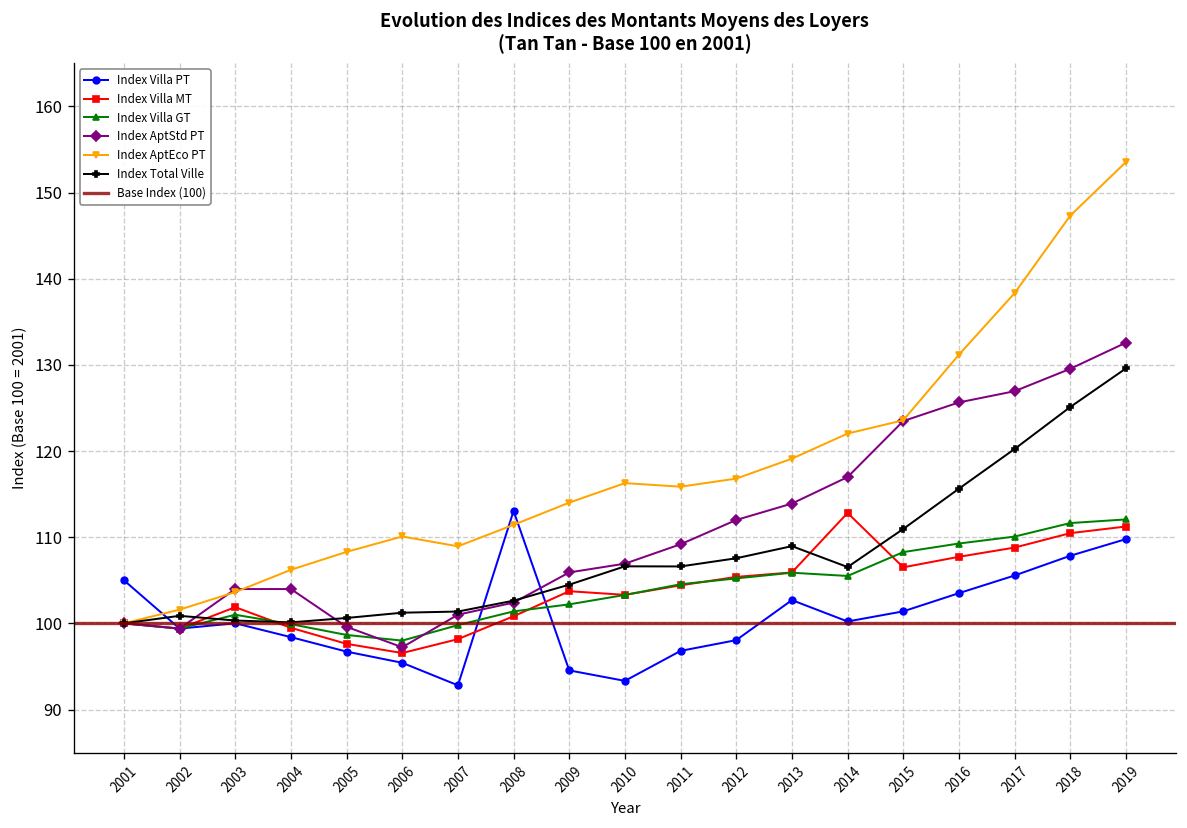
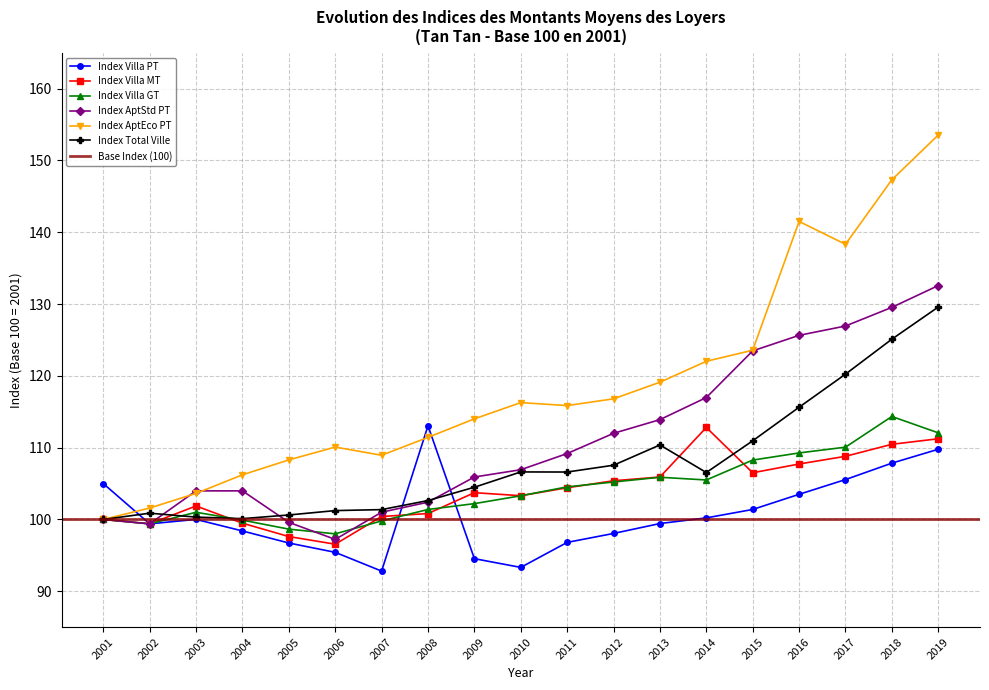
  {
    "Index Villa PT": {
      "2001": 105,
      "2004": 98,
      "2005": 97,
      "2006": 95,
      "2007": 93,
      "2008": 113,
      "2009": 95,
      "2010": 93,
      "2011": 97,
      "2012": 98,
-     "2013": 103,
+     "2013": 99,
      "2014": 100,
      "2015": 101,
      "2016": 104,
      "2017": 106,
      "2018": 108,
      "2019": 110
    },
    "Index Villa MT": {
      "2003": 102,
      "2004": 99,
      "2005": 98,
      "2006": 97,
-     "2007": 98,
+     "2007": 100,
      "2008": 101,
      "2009": 104,
      "2014": 113,
      "2015": 107,
      "2016": 108,
      "2017": 109,
      "2018": 110,
      "2019": 111
    },
    "Index Villa GT": {
      "2003": 101,
      "2005": 99,
      "2006": 98,
      "2007": 100,
      "2008": 101,
      "2009": 102,
      "2014": 106,
      "2015": 108,
      "2016": 109,
      "2017": 110,
-     "2018": 112,
+     "2018": 114,
      "2019": 112
    },
    "Index AptStd PT": {
      "2004": 104,
      "2005": 100,
      "2006": 97,
      "2007": 101,
      "2009": 106,
      "2011": 109,
      "2012": 112,
      "2013": 114,
      "2014": 117,
      "2016": 126,
      "2017": 127,
      "2018": 130,
      "2019": 133
    },
    "Index AptEco PT": {
      "2002": 102,
      "2004": 106,
      "2005": 108,
      "2006": 110,
      "2007": 109,
      "2008": 111,
      "2009": 114,
      "2010": 116,
      "2011": 116,
      "2012": 117,
      "2013": 119,
      "2014": 122,
-     "2016": 131,
+     "2016": 142,
      "2017": 138,
      "2018": 147,
      "2019": 154
    },
    "Index Total Ville": {
      "2002": 101,
      "2005": 101,
      "2006": 101,
      "2007": 101,
      "2009": 104,
      "2011": 107,
      "2012": 108,
-     "2013": 109,
+     "2013": 110,
      "2014": 107,
      "2015": 111,
      "2016": 116,
      "2017": 120,
      "2018": 125,
      "2019": 130
    }
  }
